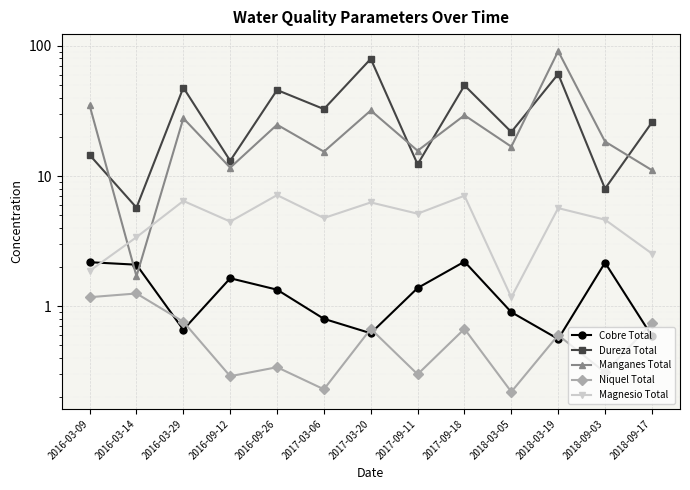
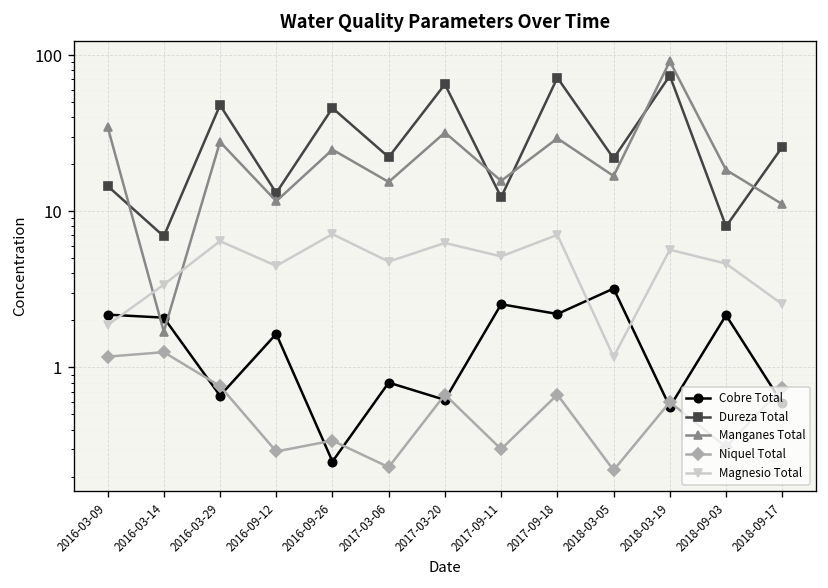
  {
    "Cobre Total": {
      "2016-03-09": 2.2,
      "2016-03-14": 2.1,
      "2016-03-29": 0.7,
      "2016-09-12": 1.6,
-     "2016-09-26": 1.3,
+     "2016-09-26": 0.25,
      "2017-03-06": 0.8,
      "2017-03-20": 0.6,
-     "2017-09-11": 1.4,
+     "2017-09-11": 2.5,
      "2017-09-18": 2.2,
-     "2018-03-05": 0.9,
+     "2018-03-05": 3.2,
      "2018-03-19": 0.56,
      "2018-09-03": 2.2
    },
    "Dureza Total": {
      "2016-03-09": 15,
-     "2016-03-14": 6,
+     "2016-03-14": 7,
      "2016-03-29": 48,
      "2016-09-12": 13,
      "2016-09-26": 46,
-     "2017-03-06": 33,
-     "2017-03-20": 80,
+     "2017-03-06": 22,
+     "2017-03-20": 70,
      "2017-09-11": 12,
-     "2017-09-18": 50,
+     "2017-09-18": 70,
      "2018-03-05": 22,
-     "2018-03-19": 60,
+     "2018-03-19": 70,
      "2018-09-03": 8,
      "2018-09-17": 26
    }
  }
